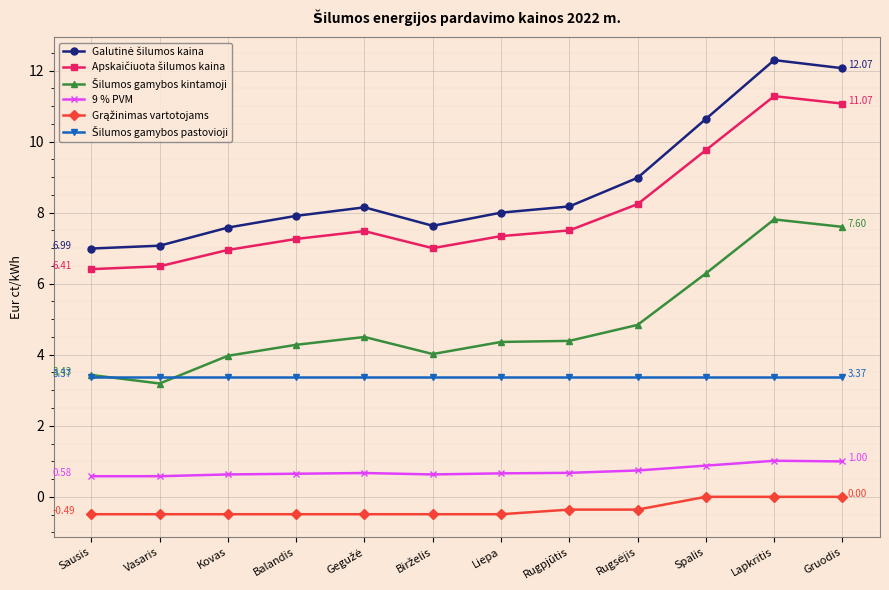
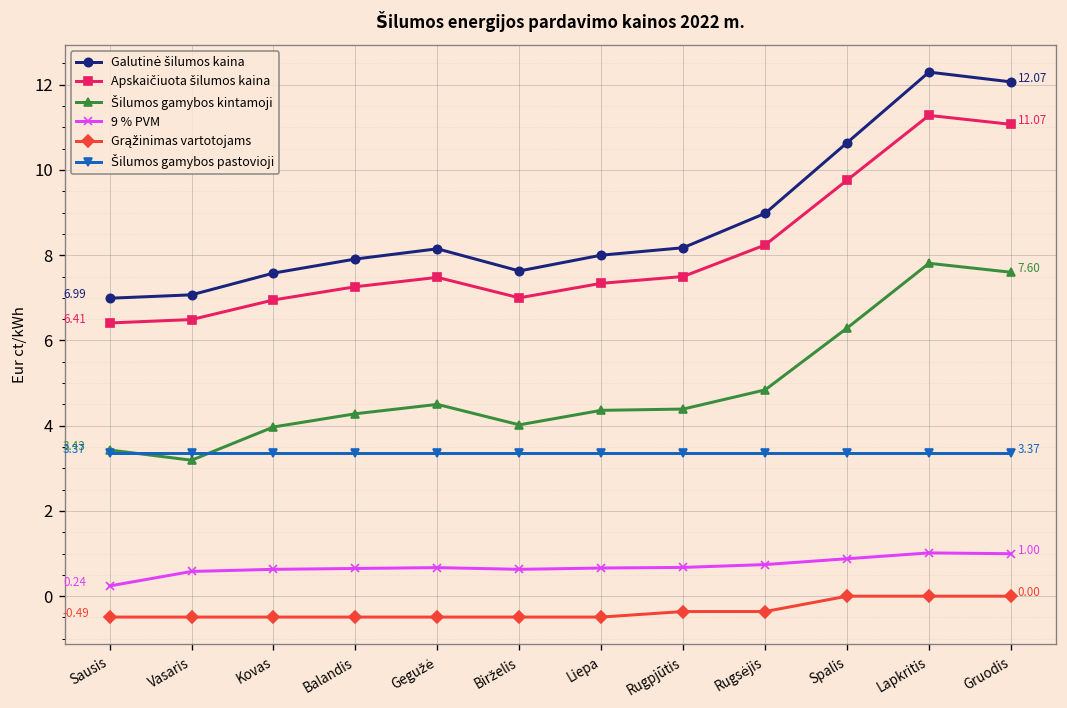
  {
    "Galutinė šilumos kaina": {
      "Sausis": 6.99,
      "Gruodis": 12.07
    },
    "Šilumos gamybos kintamoji": {
      "Gruodis": 7.60
    },
    "9 % PVM": {
-     "Sausis": 0.58,
+     "Sausis": 0.24,
      "Gruodis": 1.00
    },
    "Šilumos gamybos pastovioji": {
      "Gruodis": 3.37
    }
  }
